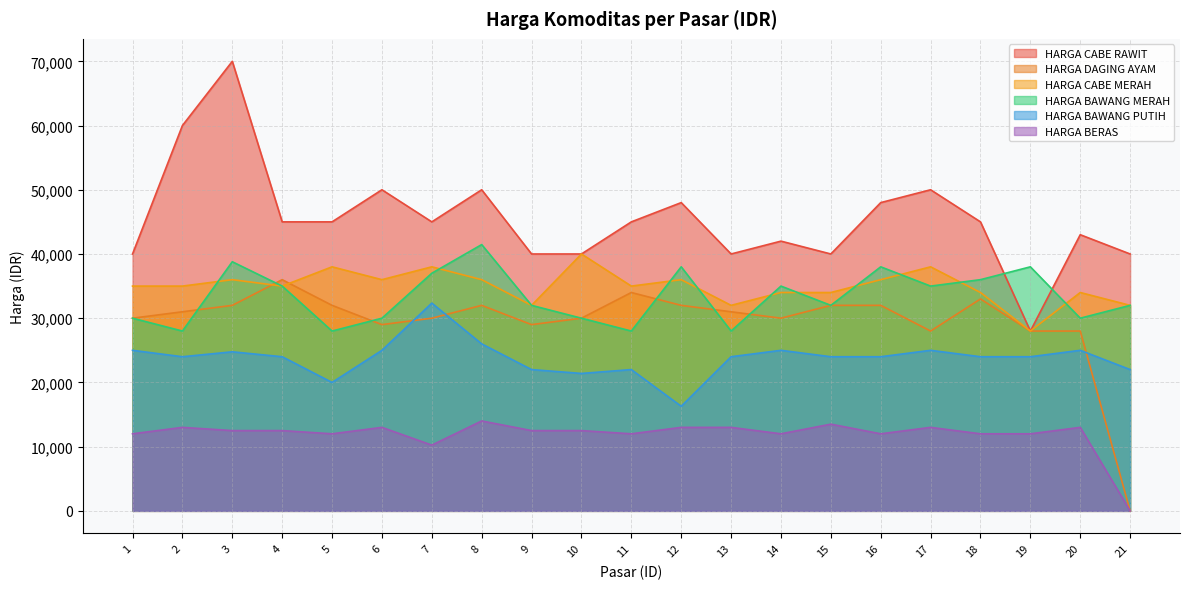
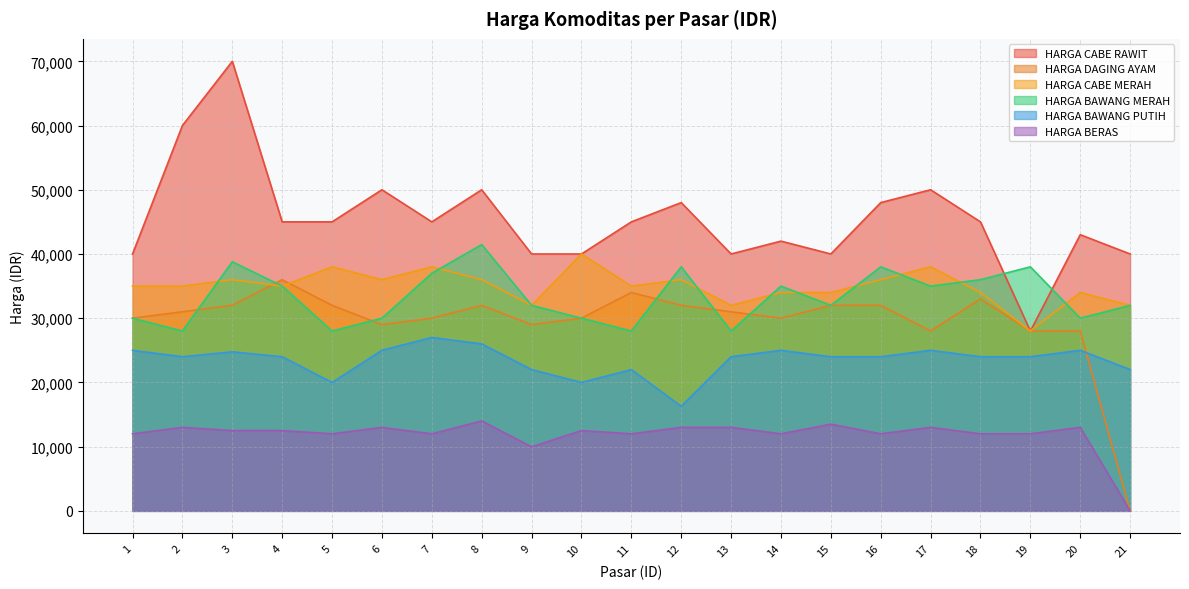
  {
    "HARGA BAWANG MERAH": {
      "2": "28,000",
      "3": "39,000",
      "5": "28,000",
      "6": "30,000",
      "7": "37,000",
      "8": "41,000",
      "11": "28,000",
      "12": "38,000",
      "13": "28,000",
      "14": "35,000",
      "16": "38,000",
      "17": "35,000",
      "18": "36,000",
      "19": "38,000",
      "20": "30,000"
    },
    "HARGA BAWANG PUTIH": {
      "1": "25,000",
      "2": "24,000",
      "3": "25,000",
      "4": "24,000",
      "5": "20,000",
      "6": "25,000",
-     "7": "32,000",
+     "7": "27,000",
      "8": "26,000",
      "9": "22,000",
-     "10": "21,000",
+     "10": "20,000",
      "11": "22,000",
      "12": "16,000",
      "13": "24,000",
      "14": "25,000",
      "15": "24,000",
      "16": "24,000",
      "17": "25,000",
      "18": "24,000",
      "19": "24,000",
      "20": "25,000",
      "21": "22,000"
    },
    "HARGA BERAS": {
      "1": "12,000",
      "2": "13,000",
      "3": "13,000",
      "4": "13,000",
      "5": "12,000",
      "6": "13,000",
-     "7": "10,000",
+     "7": "12,000",
      "8": "14,000",
-     "9": "13,000",
+     "9": "10,000",
      "10": "13,000",
      "11": "12,000",
      "12": "13,000",
      "13": "13,000",
      "14": "12,000",
      "15": "14,000",
      "16": "12,000",
      "17": "13,000",
      "18": "12,000",
      "19": "12,000",
      "20": "13,000"
    }
  }
